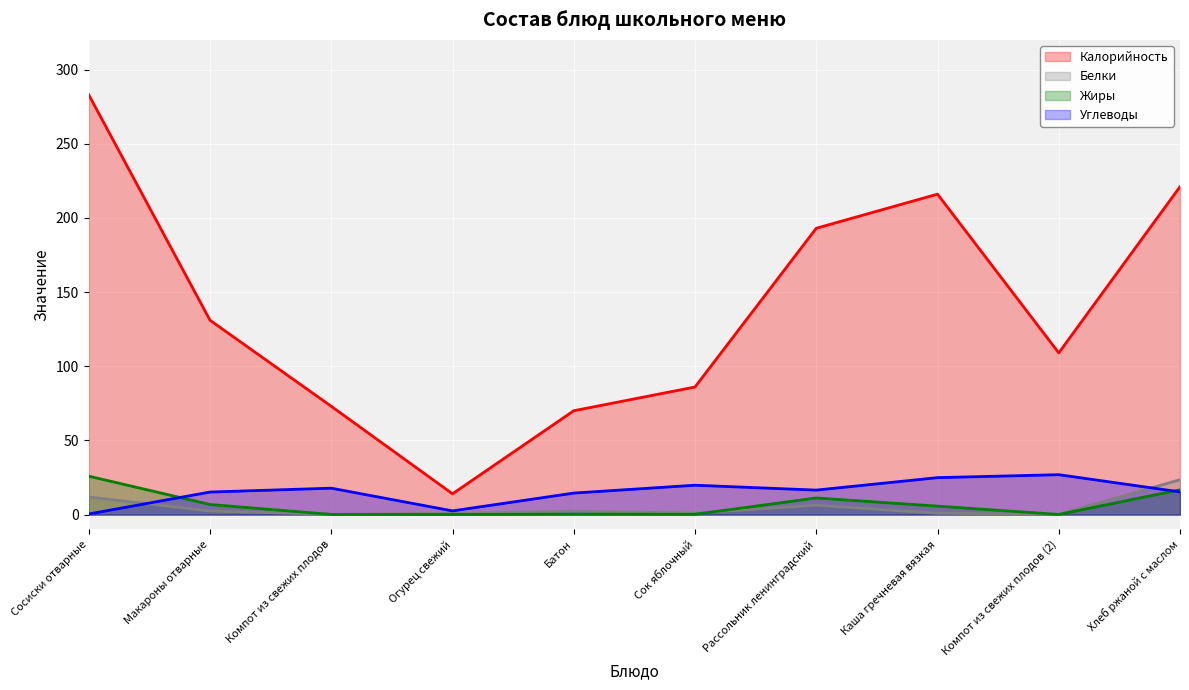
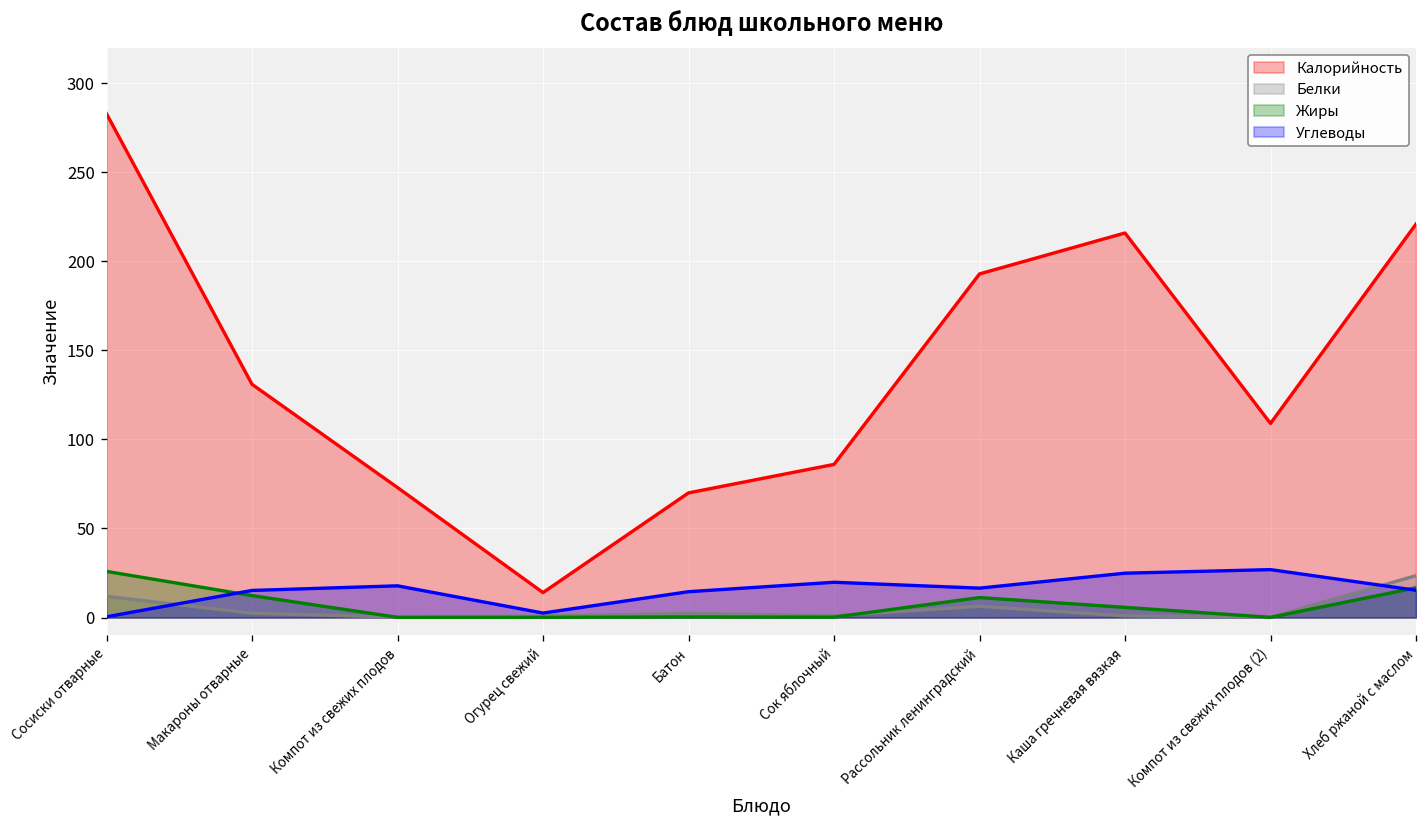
  {
    "Калорийность": {
      "Сосиски отварные": 283,
      "Макароны отварные": 131,
      "Компот из свежих плодов": 73,
      "Огурец свежий": 14,
      "Батон": 70,
      "Сок яблочный": 86,
      "Рассольник ленинградский": 193,
      "Каша гречневая вязкая": 216,
      "Компот из свежих плодов (2)": 109,
      "Хлеб ржаной с маслом": 221
    },
    "Белки": {
      "Сосиски отварные": 12,
      "Макароны отварные": 2,
      "Батон": 2,
      "Рассольник ленинградский": 6,
      "Каша гречневая вязкая": 1,
      "Хлеб ржаной с маслом": 24
    },
    "Жиры": {
      "Сосиски отварные": 26,
-     "Макароны отварные": 7,
+     "Макароны отварные": 12,
      "Батон": 0,
      "Рассольник ленинградский": 11,
      "Каша гречневая вязкая": 6
    },
    "Углеводы": {
      "Сосиски отварные": 0,
      "Макароны отварные": 15,
      "Компот из свежих плодов": 18,
      "Батон": 15,
      "Сок яблочный": 20,
      "Рассольник ленинградский": 17,
      "Каша гречневая вязкая": 25,
      "Компот из свежих плодов (2)": 27
    }
  }
